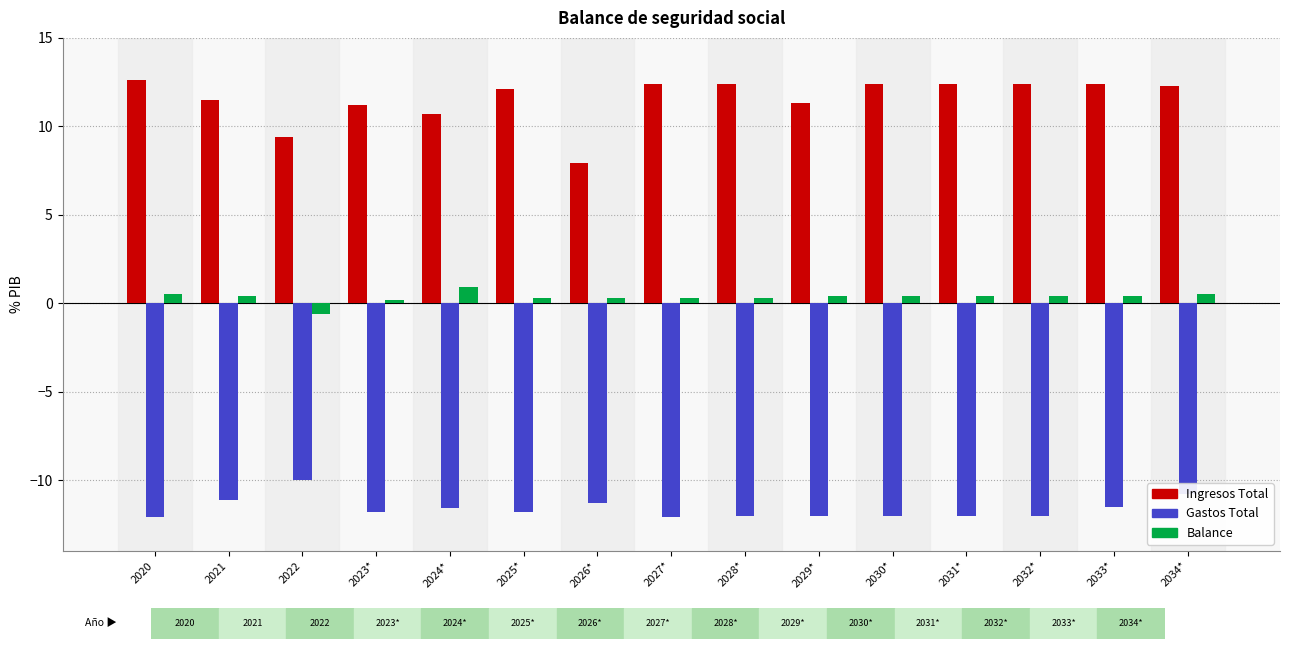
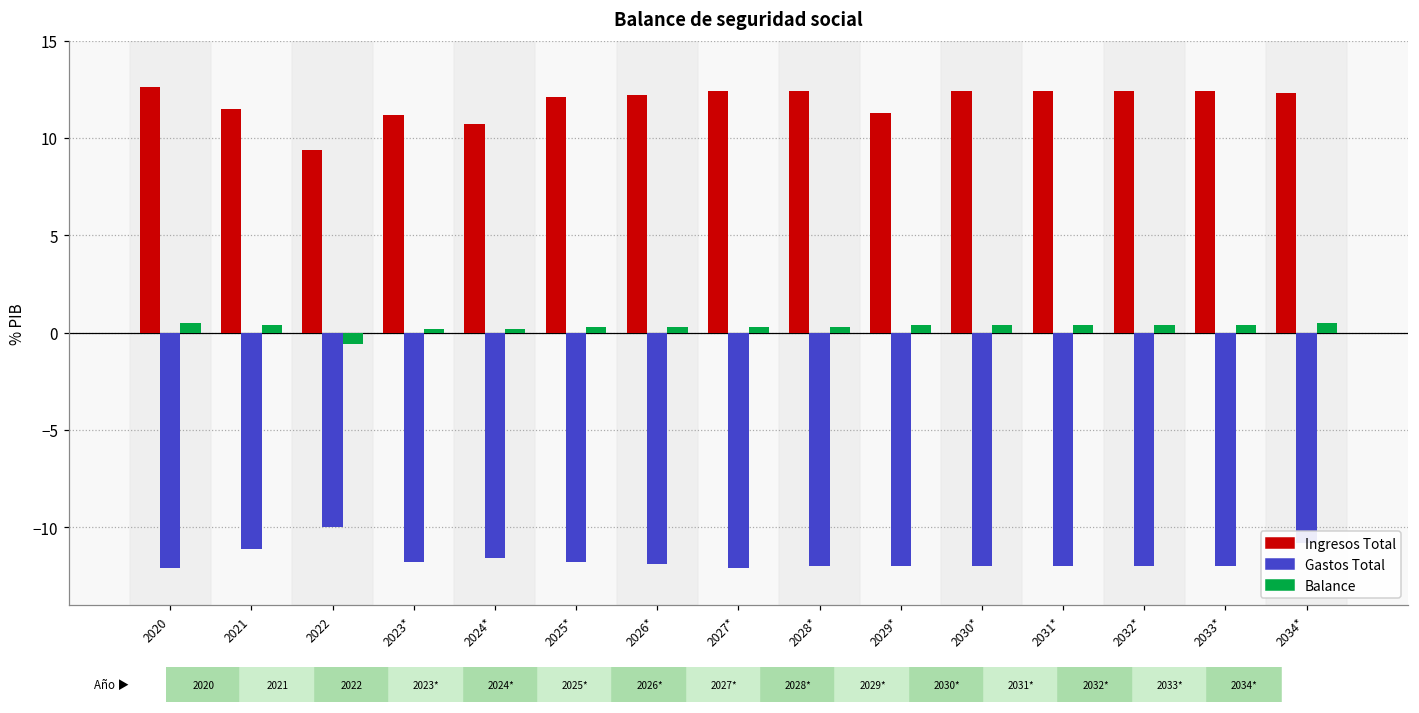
  {
    "Ingresos Total": {
      "2020": 12.6,
      "2021": 11.5,
      "2022": 9.4,
      "2023*": 11.2,
      "2024*": 10.7,
      "2025*": 12.1,
-     "2026*": 7.9,
+     "2026*": 12.2,
      "2027*": 12.4,
      "2028*": 12.4,
      "2029*": 11.3,
      "2030*": 12.4,
      "2031*": 12.4,
      "2032*": 12.4,
      "2033*": 12.4,
      "2034*": 12.3
    },
    "Gastos Total": {
      "2020": -12.1,
      "2021": -11.1,
      "2022": -10.0,
      "2023*": -11.8,
      "2024*": -11.6,
      "2025*": -11.8,
-     "2026*": -11.3,
+     "2026*": -11.9,
      "2027*": -12.1,
      "2028*": -12.0,
      "2029*": -12.0,
      "2030*": -12.0,
      "2031*": -12.0,
      "2032*": -12.0,
-     "2033*": -11.5
+     "2033*": -12.0
    },
    "Balance": {
      "2020": 0.5,
      "2021": 0.4,
      "2022": -0.6,
      "2023*": 0.2,
-     "2024*": 0.9,
+     "2024*": 0.2,
      "2025*": 0.3,
      "2026*": 0.3,
      "2027*": 0.3,
      "2028*": 0.3,
      "2029*": 0.4,
      "2030*": 0.4,
      "2031*": 0.4,
      "2032*": 0.4,
      "2033*": 0.4,
      "2034*": 0.5
    }
  }
